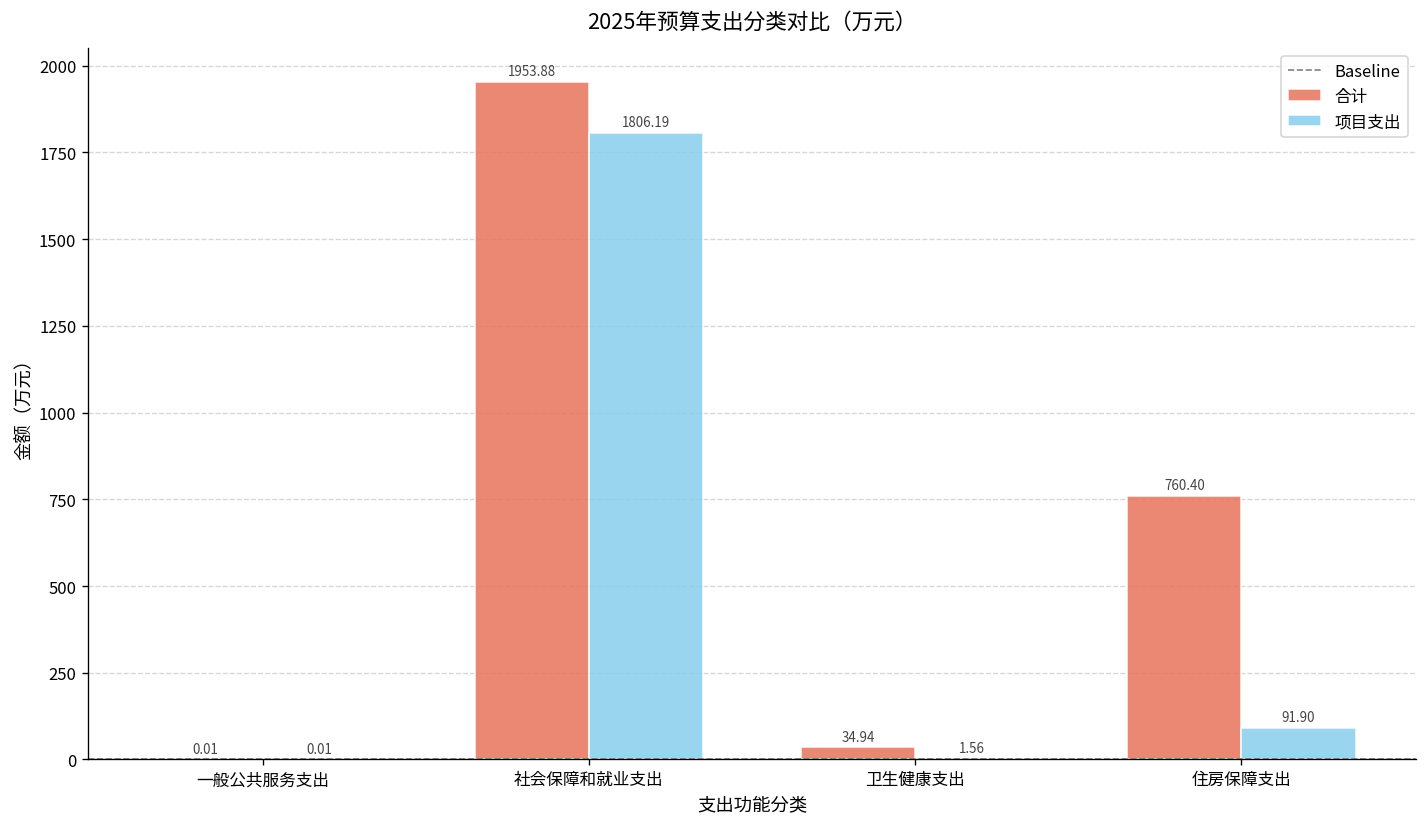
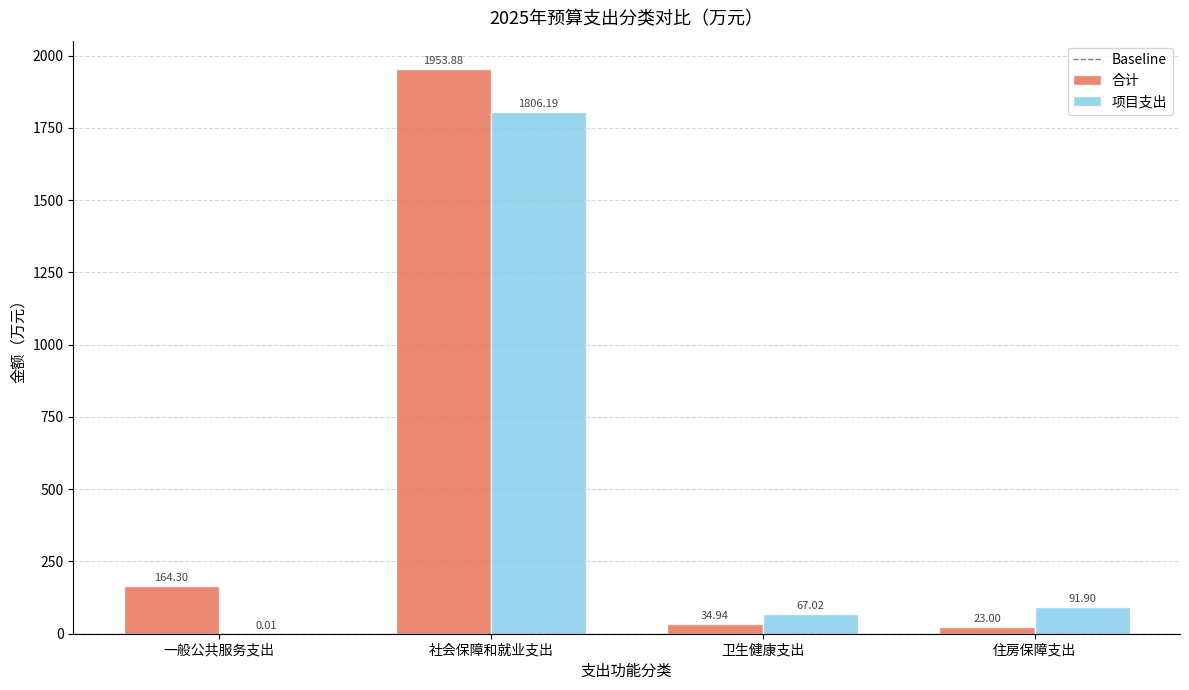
  {
    "合计": {
-     "一般公共服务支出": 0.01,
+     "一般公共服务支出": 164.30,
      "社会保障和就业支出": 1953.88,
      "卫生健康支出": 34.94,
-     "住房保障支出": 760.40
+     "住房保障支出": 23.00
    },
    "项目支出": {
      "一般公共服务支出": 0.01,
      "社会保障和就业支出": 1806.19,
-     "卫生健康支出": 1.56,
+     "卫生健康支出": 67.02,
      "住房保障支出": 91.90
    }
  }
